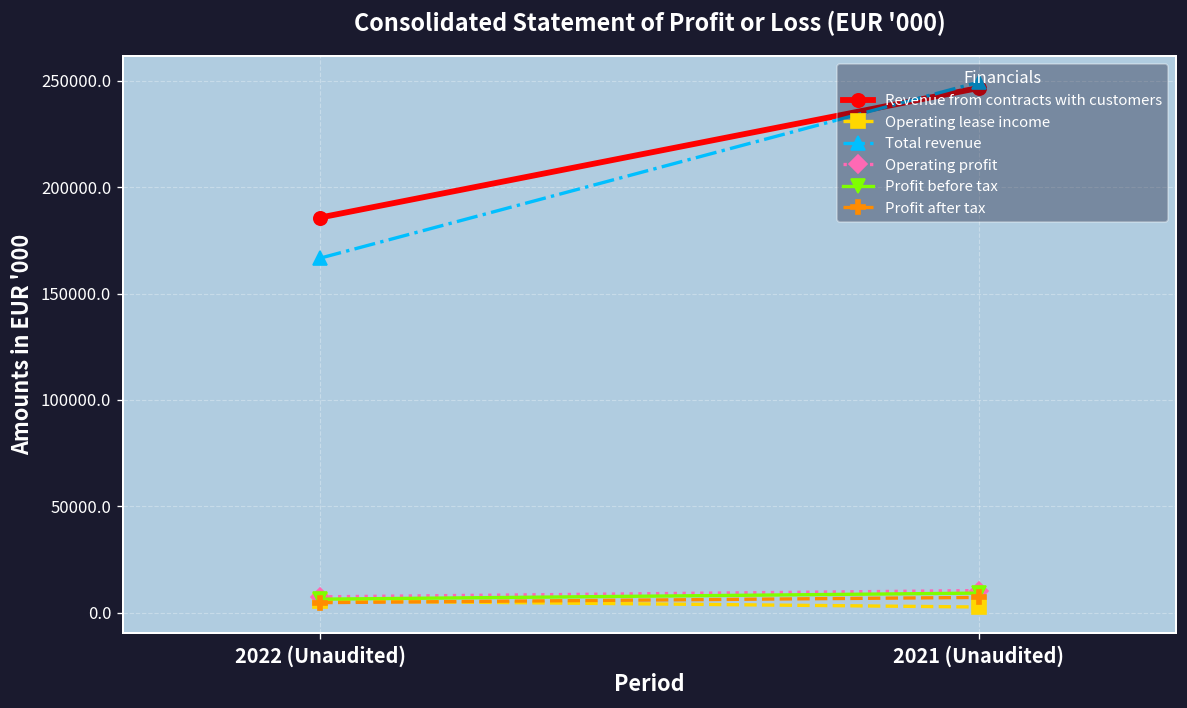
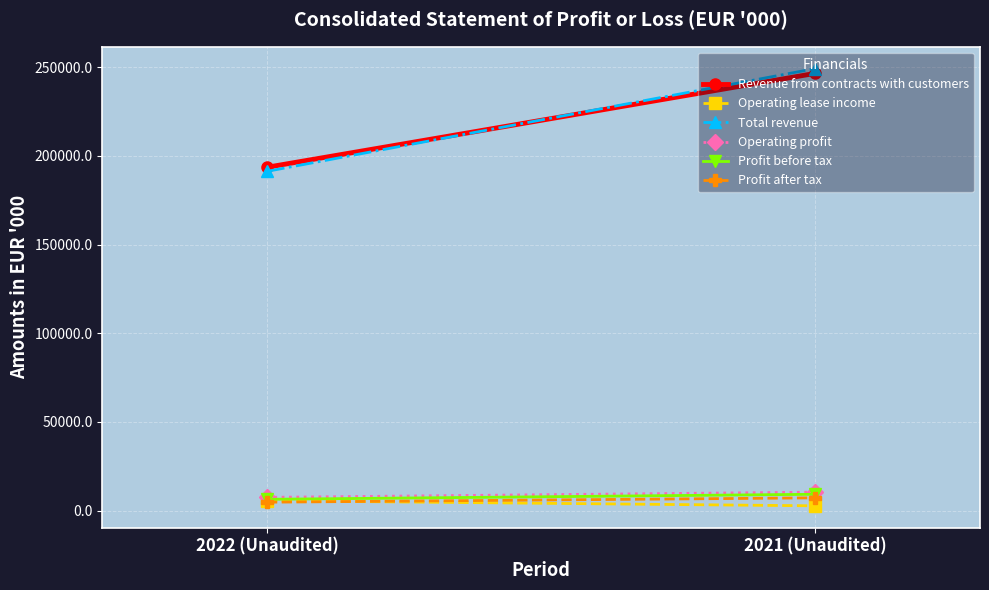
  {
    "Revenue from contracts with customers": {
-     "2022 (Unaudited)": 186000
+     "2022 (Unaudited)": 194000
    },
    "Operating lease income": {
      "2021 (Unaudited)": 3000
    },
    "Total revenue": {
-     "2022 (Unaudited)": 167000
+     "2022 (Unaudited)": 191000
    },
    "Profit after tax": {
      "2021 (Unaudited)": 7000
    }
  }
